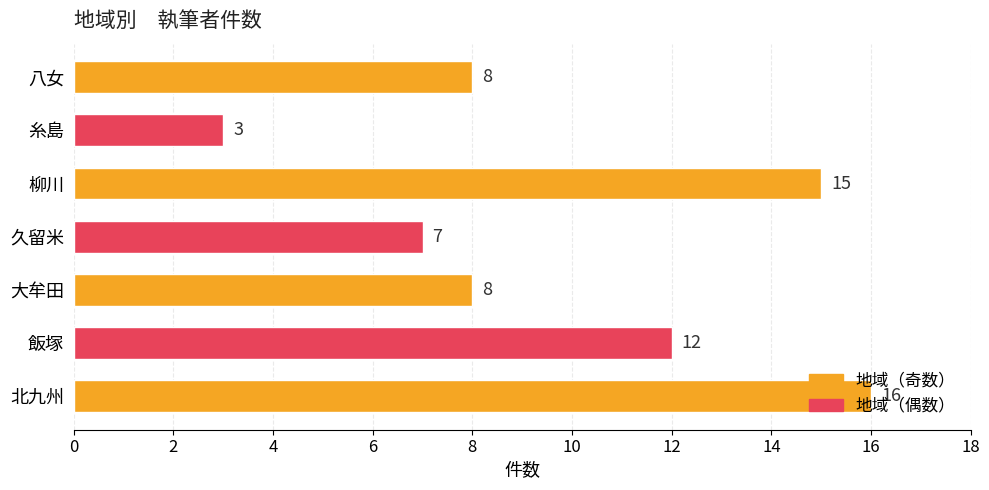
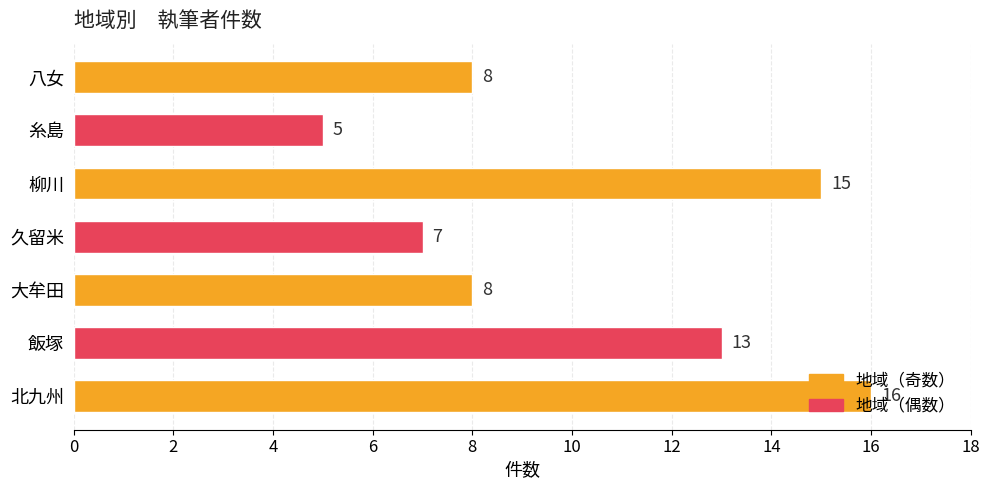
  {
    "八女": 8,
-   "糸島": 3,
+   "糸島": 5,
    "柳川": 15,
    "久留米": 7,
    "大牟田": 8,
-   "飯塚": 12,
+   "飯塚": 13,
    "北九州": 16
  }
